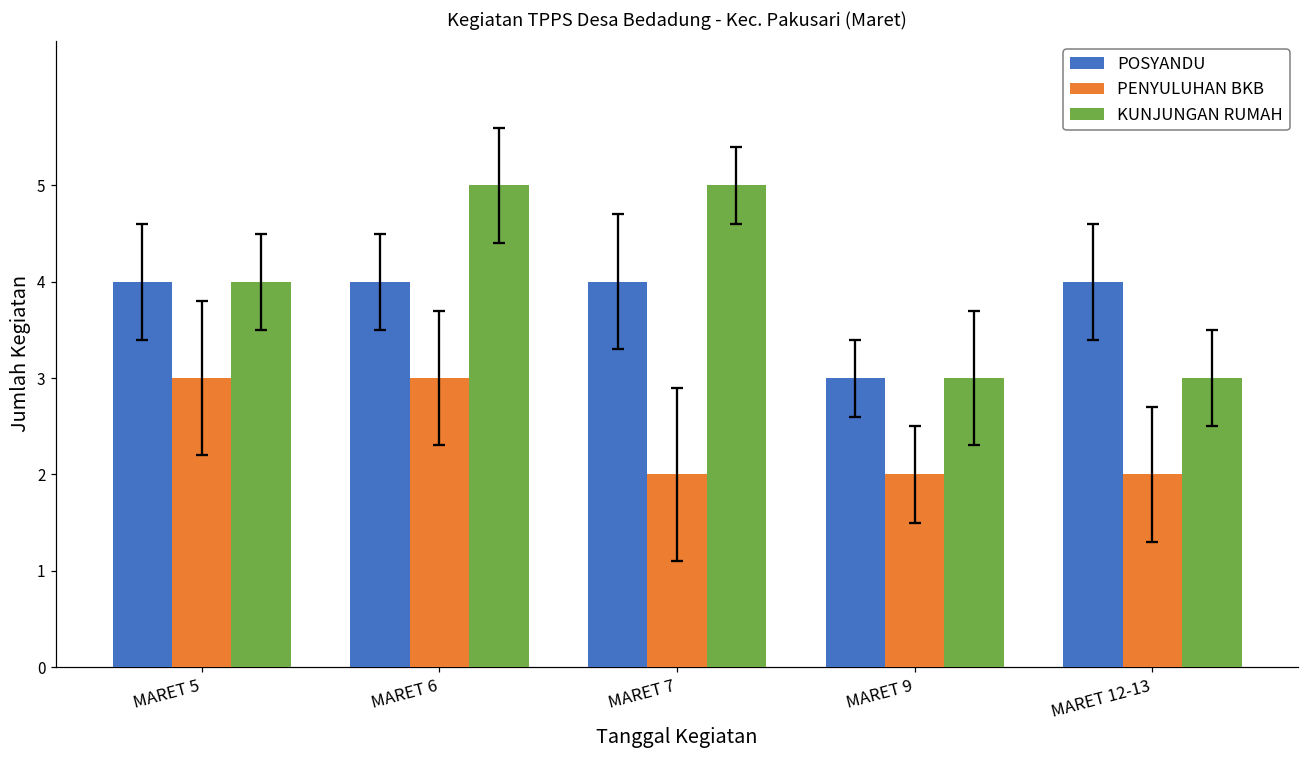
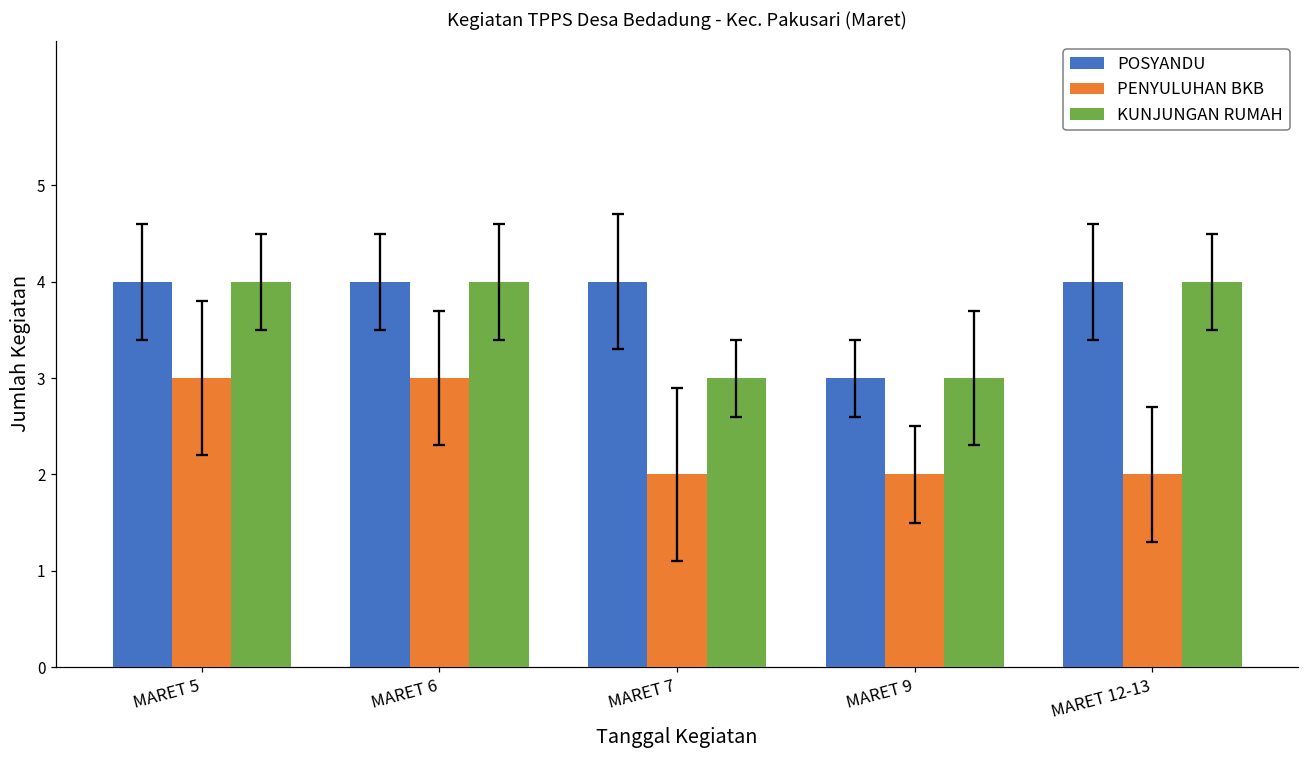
  {
    "PENYULUHAN BKB": {
      "MARET 5": 3,
      "MARET 6": 3,
      "MARET 7": 2,
      "MARET 9": 2,
      "MARET 12-13": 2
    },
    "KUNJUNGAN RUMAH": {
      "MARET 5": 4,
-     "MARET 6": 5,
-     "MARET 7": 5,
+     "MARET 6": 4,
+     "MARET 7": 3,
      "MARET 9": 3,
-     "MARET 12-13": 3
+     "MARET 12-13": 4
    }
  }
